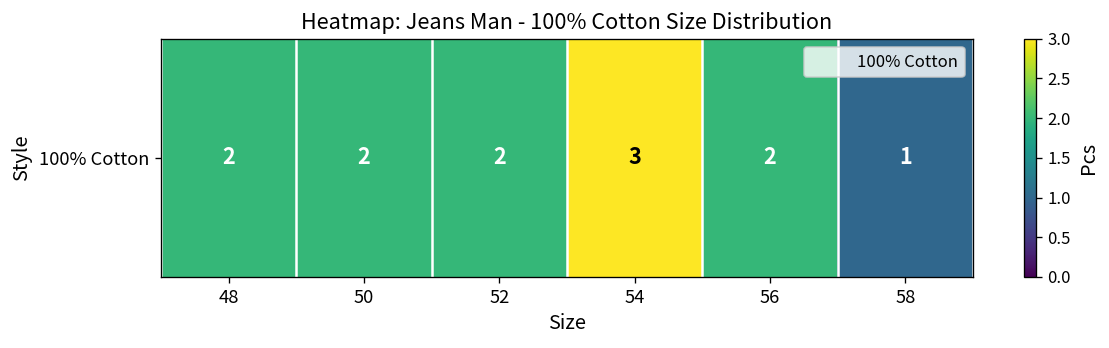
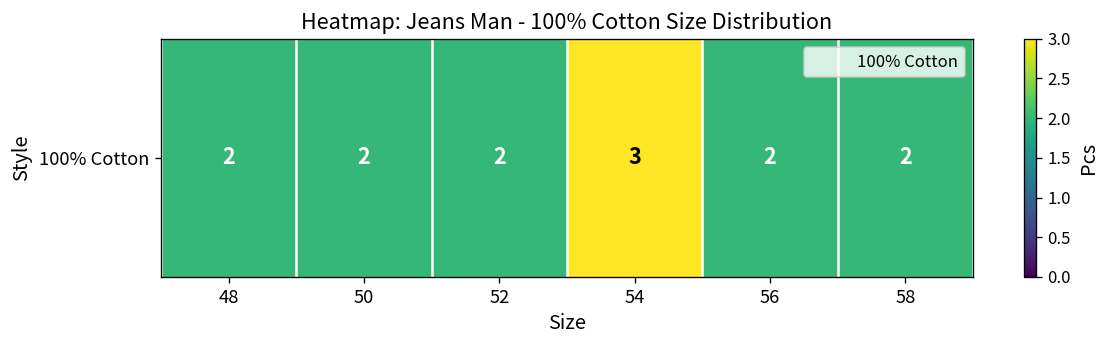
  {
    "100% Cotton": {
      "48": 2,
      "50": 2,
      "52": 2,
      "54": 3,
      "56": 2,
-     "58": 1
+     "58": 2
    }
  }
